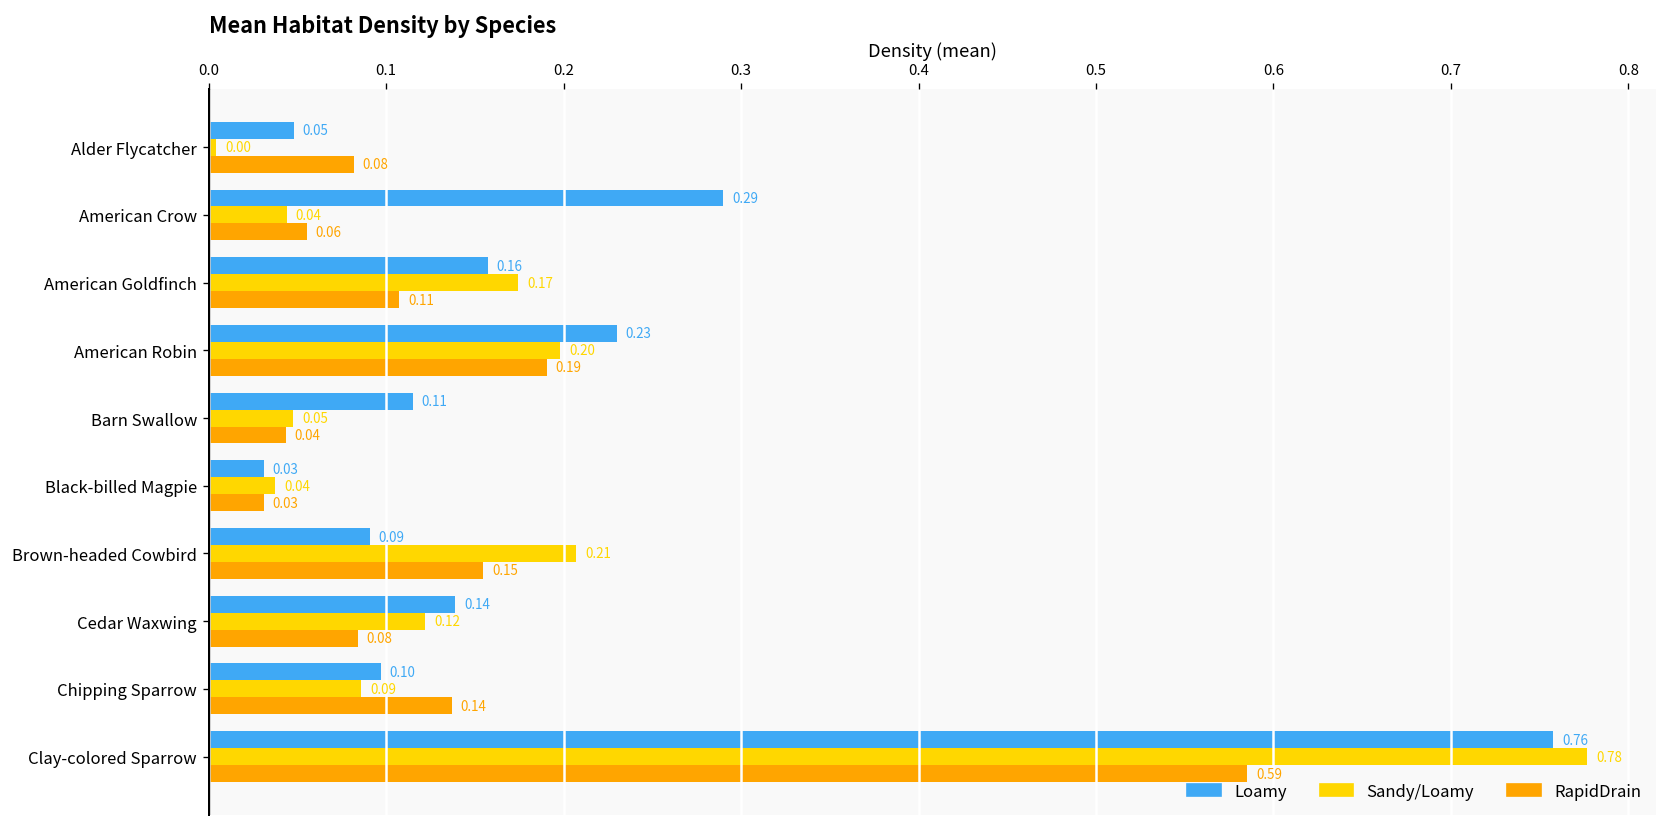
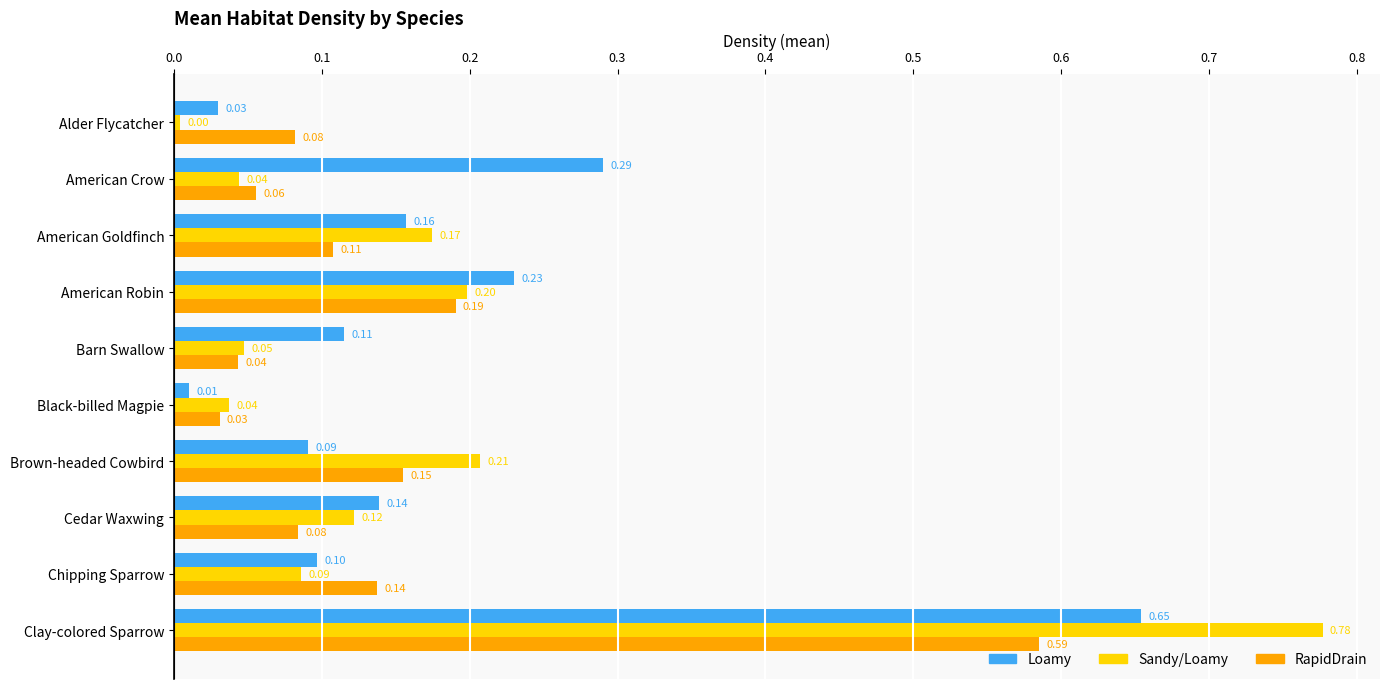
  {
    "Loamy": {
-     "Alder Flycatcher": 0.05,
+     "Alder Flycatcher": 0.03,
      "American Crow": 0.29,
      "American Goldfinch": 0.16,
      "American Robin": 0.23,
      "Barn Swallow": 0.11,
-     "Black-billed Magpie": 0.03,
+     "Black-billed Magpie": 0.01,
      "Brown-headed Cowbird": 0.09,
      "Cedar Waxwing": 0.14,
      "Chipping Sparrow": 0.10,
-     "Clay-colored Sparrow": 0.76
+     "Clay-colored Sparrow": 0.65
    }
  }
